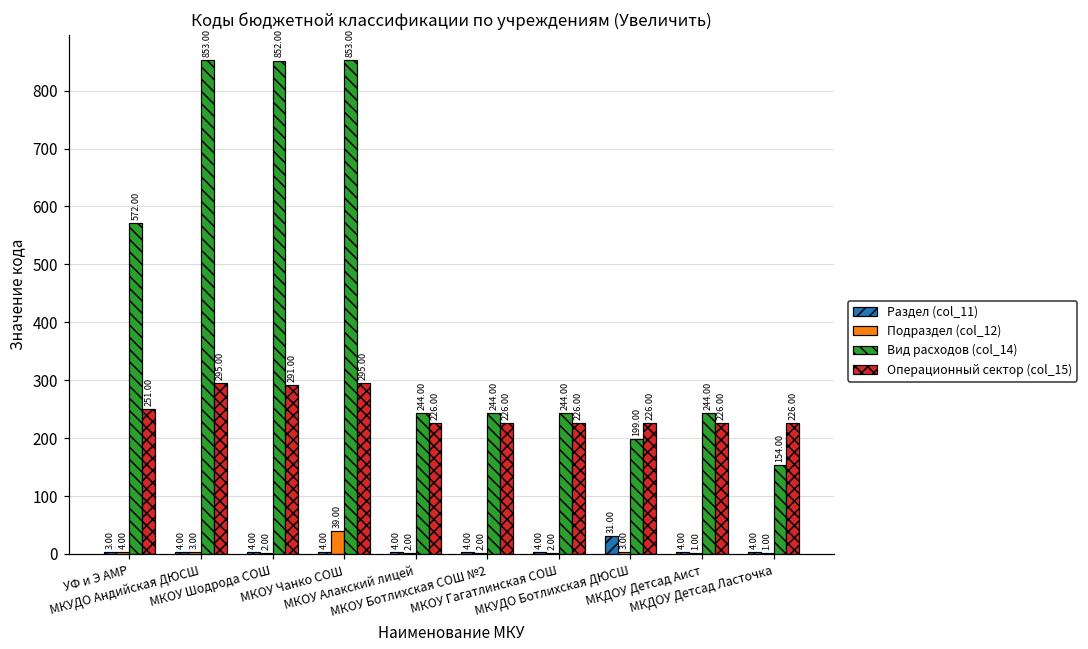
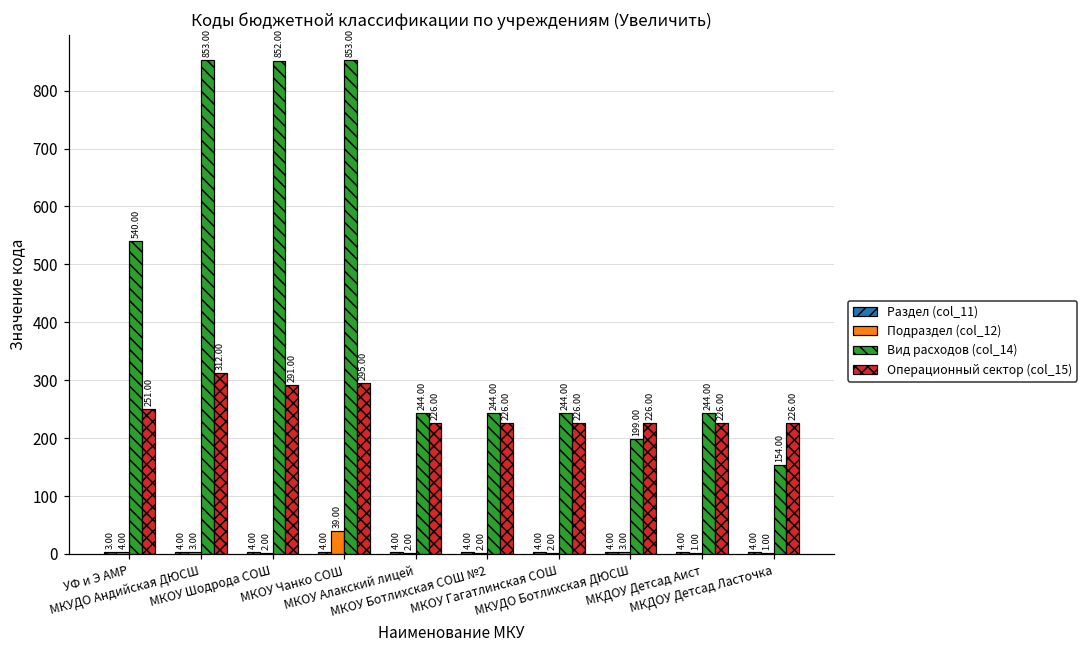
  {
    "Раздел (col_11)": {
      "УФ и Э АМР": 3.00,
      "МКУДО Андийская ДЮСШ": 4.00,
      "МКОУ Шодрода СОШ": 4.00,
      "МКОУ Чанко СОШ": 4.00,
      "МКОУ Алакский лицей": 4.00,
      "МКОУ Ботлихская СОШ №2": 4.00,
      "МКОУ Гагатлинская СОШ": 4.00,
-     "МКУДО Ботлихская ДЮСШ": 31.00,
+     "МКУДО Ботлихская ДЮСШ": 4.00,
      "МКДОУ Детсад Аист": 4.00,
      "МКДОУ Детсад Ласточка": 4.00
    },
    "Подраздел (col_12)": {
      "УФ и Э АМР": 4.00,
      "МКУДО Андийская ДЮСШ": 3.00,
      "МКОУ Шодрода СОШ": 2.00,
      "МКОУ Чанко СОШ": 39.00,
      "МКОУ Алакский лицей": 2.00,
      "МКОУ Ботлихская СОШ №2": 2.00,
      "МКОУ Гагатлинская СОШ": 2.00,
      "МКУДО Ботлихская ДЮСШ": 3.00,
      "МКДОУ Детсад Аист": 1.00,
      "МКДОУ Детсад Ласточка": 1.00
    },
    "Вид расходов (col_14)": {
-     "УФ и Э АМР": 572.00,
+     "УФ и Э АМР": 540.00,
      "МКУДО Андийская ДЮСШ": 853.00,
      "МКОУ Шодрода СОШ": 852.00,
      "МКОУ Чанко СОШ": 853.00,
      "МКОУ Алакский лицей": 244.00,
      "МКОУ Ботлихская СОШ №2": 244.00,
      "МКОУ Гагатлинская СОШ": 244.00,
      "МКУДО Ботлихская ДЮСШ": 199.00,
      "МКДОУ Детсад Аист": 244.00,
      "МКДОУ Детсад Ласточка": 154.00
    },
    "Операционный сектор (col_15)": {
      "УФ и Э АМР": 251.00,
-     "МКУДО Андийская ДЮСШ": 295.00,
+     "МКУДО Андийская ДЮСШ": 312.00,
      "МКОУ Шодрода СОШ": 291.00,
      "МКОУ Чанко СОШ": 295.00,
      "МКОУ Алакский лицей": 226.00,
      "МКОУ Ботлихская СОШ №2": 226.00,
      "МКОУ Гагатлинская СОШ": 226.00,
      "МКУДО Ботлихская ДЮСШ": 226.00,
      "МКДОУ Детсад Аист": 226.00,
      "МКДОУ Детсад Ласточка": 226.00
    }
  }
